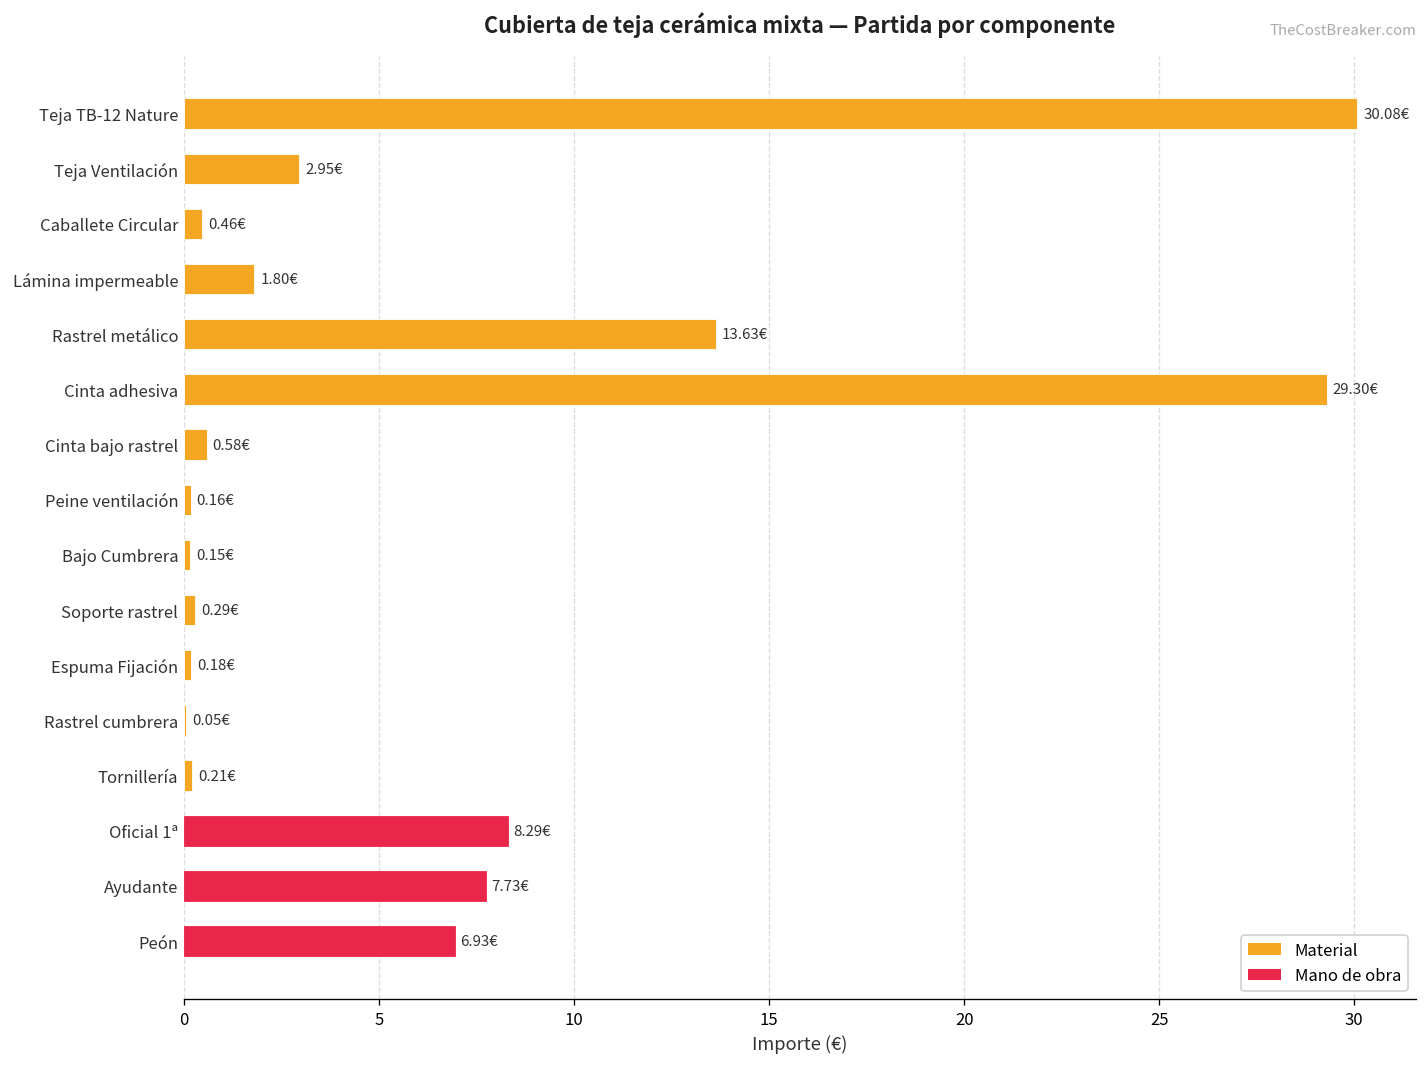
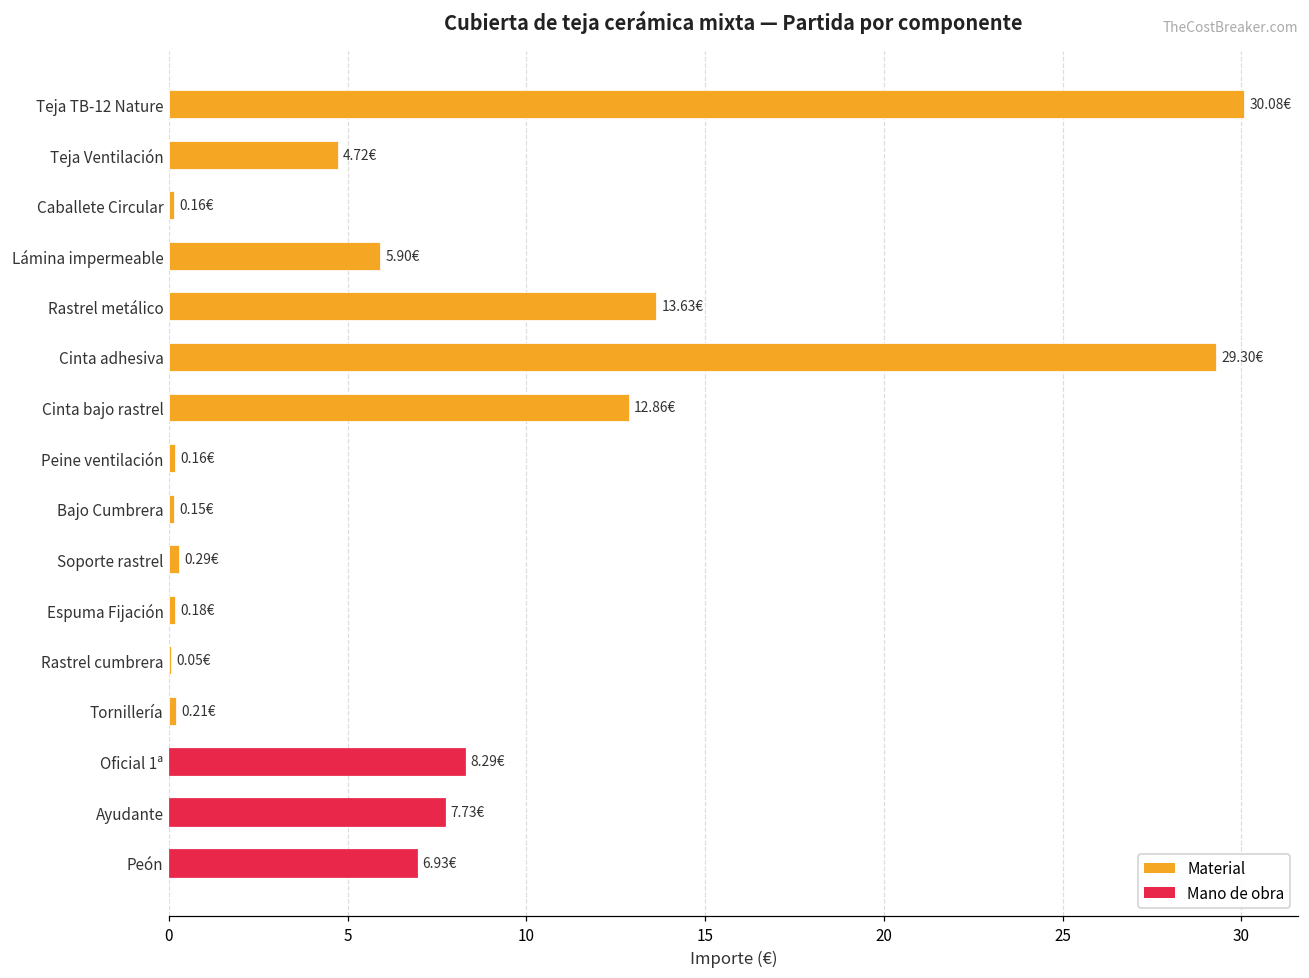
  {
    "Teja TB-12 Nature": "30.08€",
-   "Teja Ventilación": "2.95€",
-   "Caballete Circular": "0.46€",
-   "Lámina impermeable": "1.80€",
+   "Teja Ventilación": "4.72€",
+   "Caballete Circular": "0.16€",
+   "Lámina impermeable": "5.90€",
    "Rastrel metálico": "13.63€",
    "Cinta adhesiva": "29.30€",
-   "Cinta bajo rastrel": "0.58€",
+   "Cinta bajo rastrel": "12.86€",
    "Peine ventilación": "0.16€",
    "Bajo Cumbrera": "0.15€",
    "Soporte rastrel": "0.29€",
    "Espuma Fijación": "0.18€",
    "Rastrel cumbrera": "0.05€",
    "Tornillería": "0.21€",
    "Oficial 1ª": "8.29€",
    "Ayudante": "7.73€",
    "Peón": "6.93€"
  }
